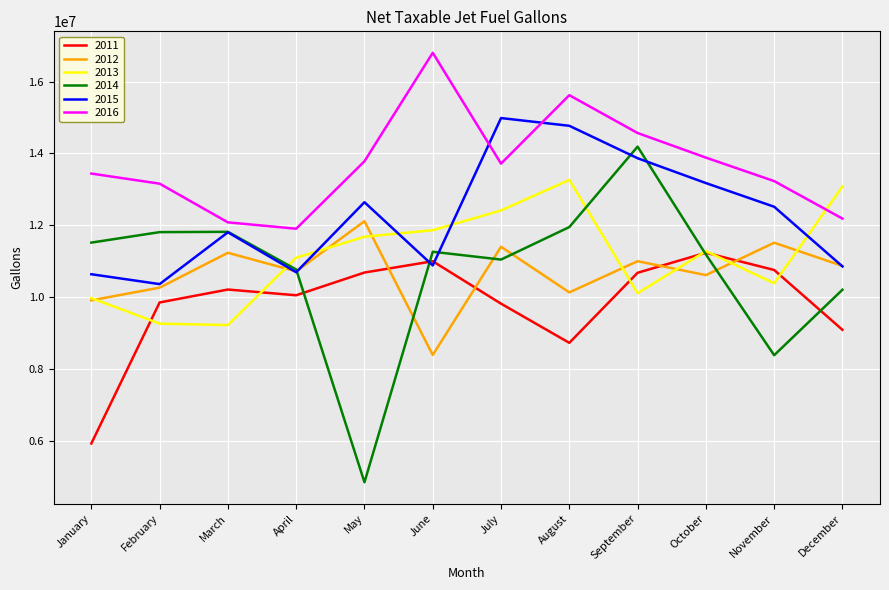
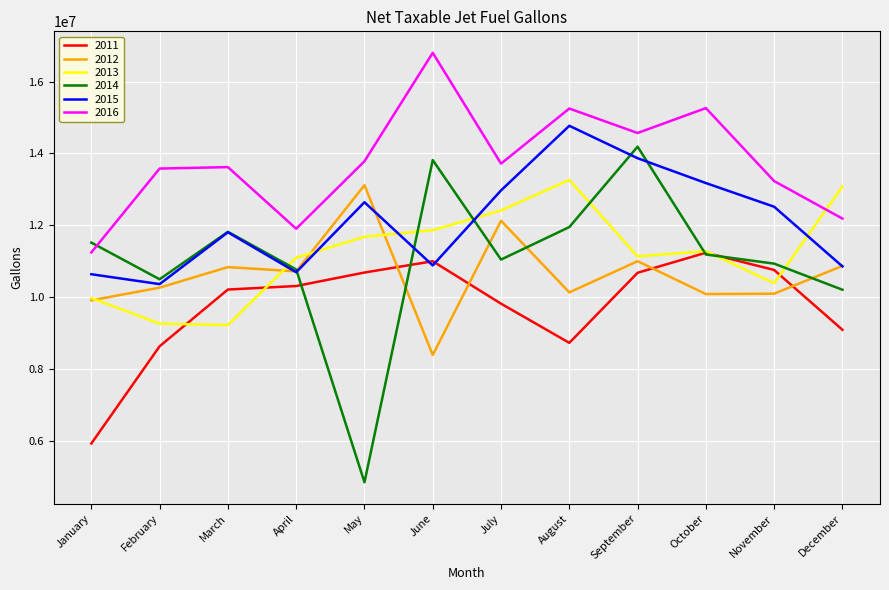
  {
    "2011": {
      "January": 5900000,
-     "February": 9900000,
+     "February": 8600000,
      "March": 10200000,
-     "April": 10100000,
+     "April": 10300000,
      "May": 10700000,
      "June": 11000000,
      "July": 9800000,
      "August": 8700000,
      "September": 10700000,
      "November": 10800000,
      "December": 9100000
    },
    "2012": {
      "February": 10300000,
-     "March": 11200000,
-     "May": 12100000,
+     "March": 10800000,
+     "May": 13100000,
      "June": 8400000,
-     "July": 11400000,
+     "July": 12100000,
      "August": 10100000,
      "September": 11000000,
-     "October": 10600000,
-     "November": 11500000
+     "October": 10100000,
+     "November": 10100000
    },
    "2013": {
      "February": 9300000,
      "March": 9200000,
      "April": 11100000,
      "May": 11700000,
      "June": 11900000,
      "July": 12400000,
      "August": 13300000,
-     "September": 10100000,
+     "September": 11100000,
      "November": 10400000,
      "December": 13100000
    },
    "2014": {
      "January": 11500000,
-     "February": 11800000,
+     "February": 10500000,
      "May": 4800000,
-     "June": 11300000,
+     "June": 13800000,
      "July": 11000000,
      "August": 11900000,
      "September": 14200000,
-     "November": 8400000,
+     "November": 10900000,
      "December": 10200000
    },
    "2015": {
      "January": 10600000,
      "February": 10400000,
      "May": 12600000,
      "June": 10900000,
-     "July": 15000000,
+     "July": 13000000,
      "August": 14800000,
      "September": 13900000,
      "October": 13200000,
      "November": 12500000
    },
    "2016": {
-     "January": 13400000,
-     "February": 13200000,
-     "March": 12100000,
+     "January": 11200000,
+     "February": 13600000,
+     "March": 13600000,
      "April": 11900000,
      "May": 13800000,
      "June": 16800000,
      "July": 13700000,
-     "August": 15600000,
+     "August": 15300000,
      "September": 14600000,
-     "October": 13900000,
+     "October": 15300000,
      "November": 13200000,
      "December": 12200000
    }
  }
